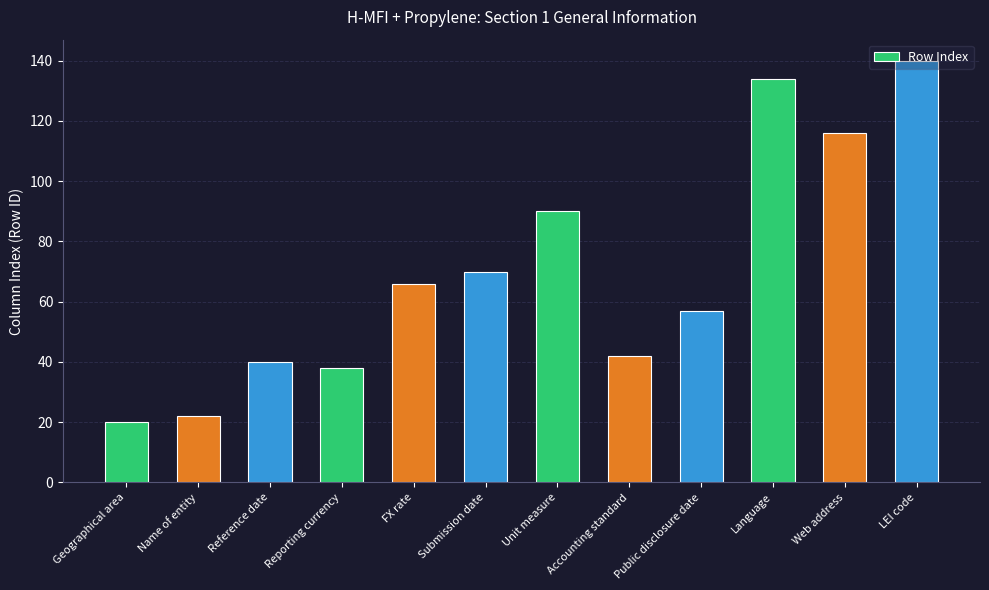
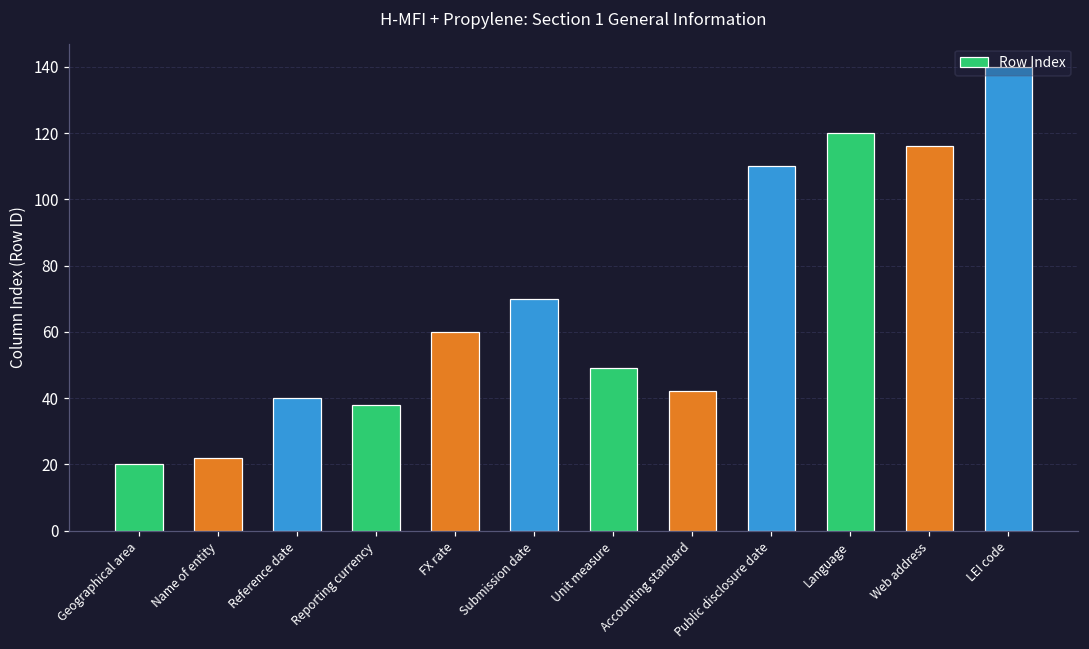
  {
    "Geographical area": 20,
    "Name of entity": 22,
    "Reference date": 40,
    "Reporting currency": 38,
-   "FX rate": 66,
+   "FX rate": 60,
    "Submission date": 70,
-   "Unit measure": 90,
+   "Unit measure": 49,
    "Accounting standard": 42,
-   "Public disclosure date": 57,
-   "Language": 134,
+   "Public disclosure date": 110,
+   "Language": 120,
    "Web address": 116
  }
